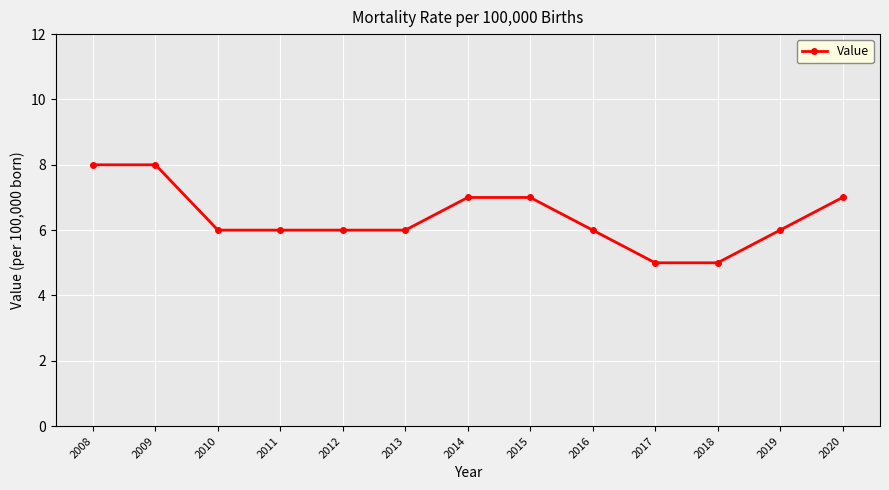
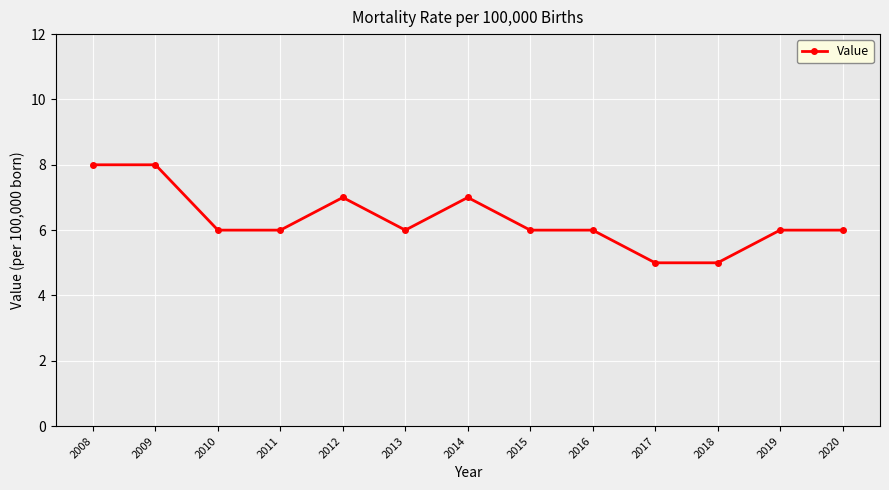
  {
    "2008": 8,
    "2009": 8,
    "2010": 6,
    "2011": 6,
-   "2012": 6,
+   "2012": 7,
    "2013": 6,
    "2014": 7,
-   "2015": 7,
+   "2015": 6,
    "2016": 6,
    "2017": 5,
    "2018": 5,
    "2019": 6,
-   "2020": 7
+   "2020": 6
  }
